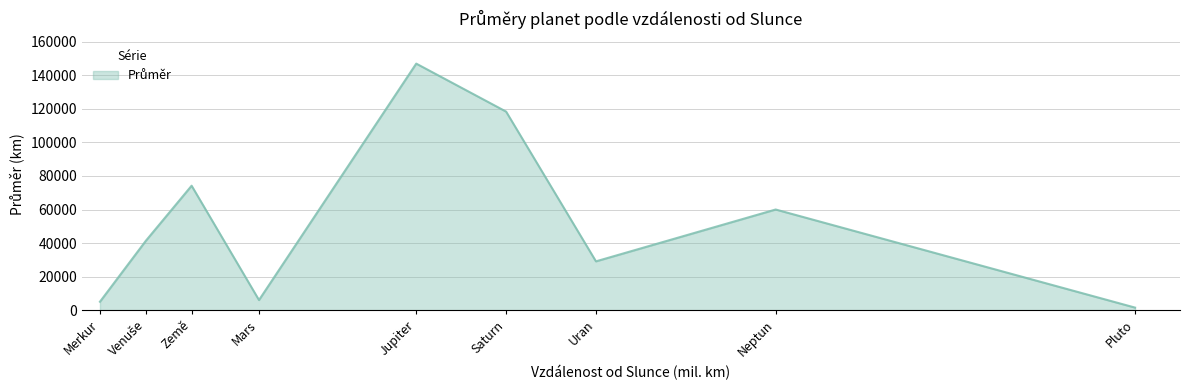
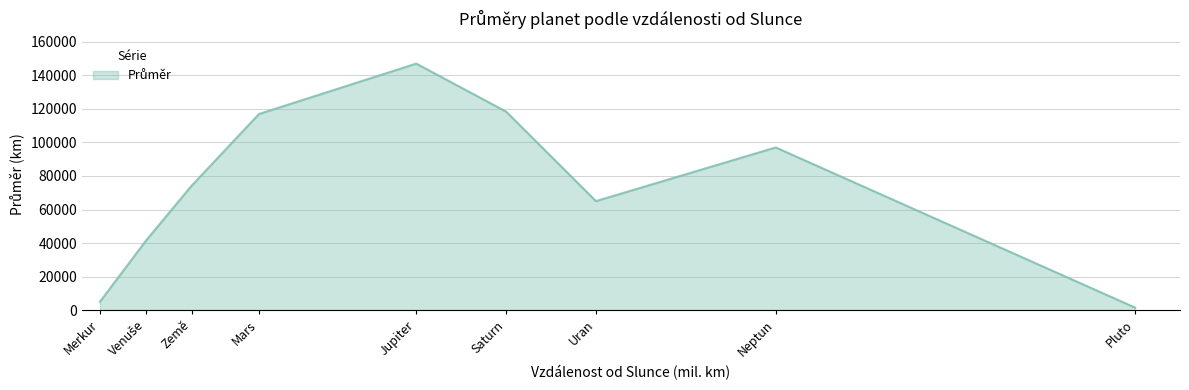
  {
    "Merkur": 5000,
    "Venuše": 41000,
    "Země": 74000,
-   "Mars": 6000,
+   "Mars": 117000,
    "Jupiter": 147000,
    "Saturn": 118000,
-   "Uran": 29000,
-   "Neptun": 60000,
+   "Uran": 65000,
+   "Neptun": 97000,
    "Pluto": 2000
  }
